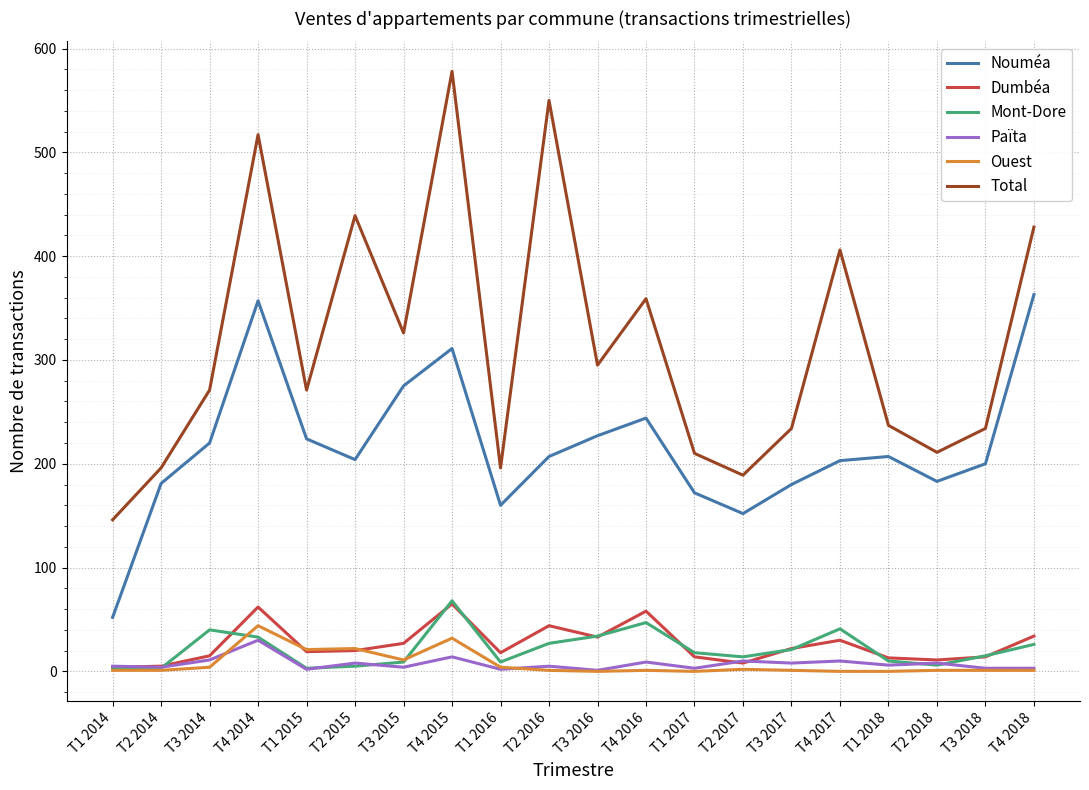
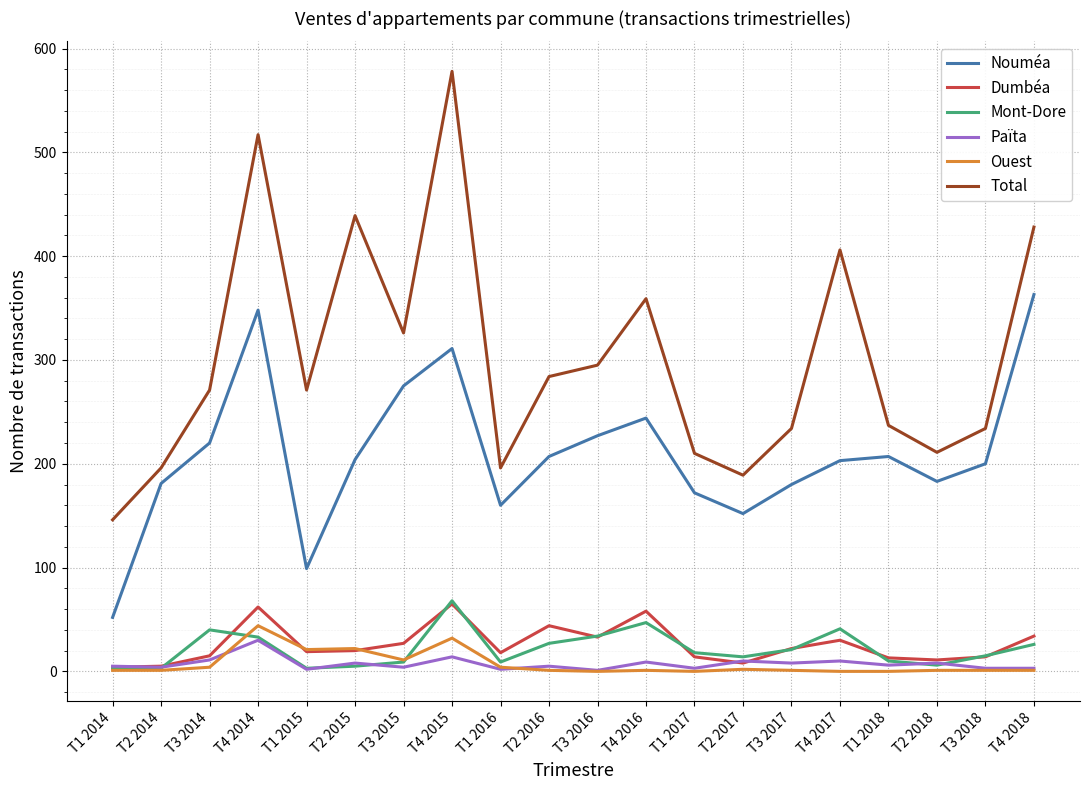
  {
    "Nouméa": {
      "T1 2014": 52,
      "T2 2014": 181,
      "T3 2014": 220,
-     "T4 2014": 357,
-     "T1 2015": 224,
+     "T4 2014": 348,
+     "T1 2015": 99,
      "T2 2015": 204,
      "T3 2015": 275,
      "T4 2015": 311,
      "T1 2016": 160,
      "T2 2016": 207,
      "T3 2016": 227,
      "T4 2016": 244,
      "T1 2017": 172,
      "T2 2017": 152,
      "T3 2017": 180,
      "T4 2017": 203,
      "T1 2018": 207,
      "T2 2018": 183,
      "T3 2018": 200,
      "T4 2018": 363
    },
    "Dumbéa": {
      "T3 2014": 15,
      "T4 2014": 62,
      "T3 2015": 27,
      "T4 2015": 65,
      "T1 2016": 18,
      "T2 2016": 44,
      "T4 2016": 58,
      "T1 2017": 14,
      "T4 2017": 30,
      "T1 2018": 13,
      "T2 2018": 11,
      "T4 2018": 34
    },
    "Mont-Dore": {
      "T3 2014": 40,
      "T4 2014": 33,
      "T2 2015": 5,
      "T4 2015": 68,
      "T1 2016": 9,
      "T2 2016": 27,
      "T4 2016": 47,
      "T1 2017": 18,
      "T2 2017": 14,
      "T4 2017": 41,
      "T1 2018": 10,
      "T4 2018": 26
    },
    "Païta": {
      "T3 2014": 11,
      "T4 2014": 30,
      "T2 2015": 8,
      "T3 2015": 4,
      "T4 2015": 14,
      "T2 2016": 5,
      "T4 2016": 9,
      "T1 2017": 3,
      "T3 2017": 8,
      "T4 2017": 10,
      "T1 2018": 6
    },
    "Ouest": {
      "T3 2014": 4,
      "T4 2014": 44,
      "T4 2015": 32,
      "T2 2016": 1,
      "T4 2016": 1,
      "T1 2017": 0,
      "T2 2017": 2,
      "T3 2017": 1,
      "T4 2017": 0,
      "T1 2018": 0,
      "T2 2018": 1
    },
    "Total": {
      "T1 2014": 146,
      "T2 2014": 196,
      "T3 2014": 271,
      "T4 2014": 517,
      "T1 2015": 271,
      "T2 2015": 439,
      "T3 2015": 326,
      "T4 2015": 578,
      "T1 2016": 196,
-     "T2 2016": 550,
+     "T2 2016": 284,
      "T3 2016": 295,
      "T4 2016": 359,
      "T1 2017": 210,
      "T2 2017": 189,
      "T3 2017": 234,
      "T4 2017": 406,
      "T1 2018": 237,
      "T2 2018": 211,
      "T3 2018": 234,
      "T4 2018": 428
    }
  }
